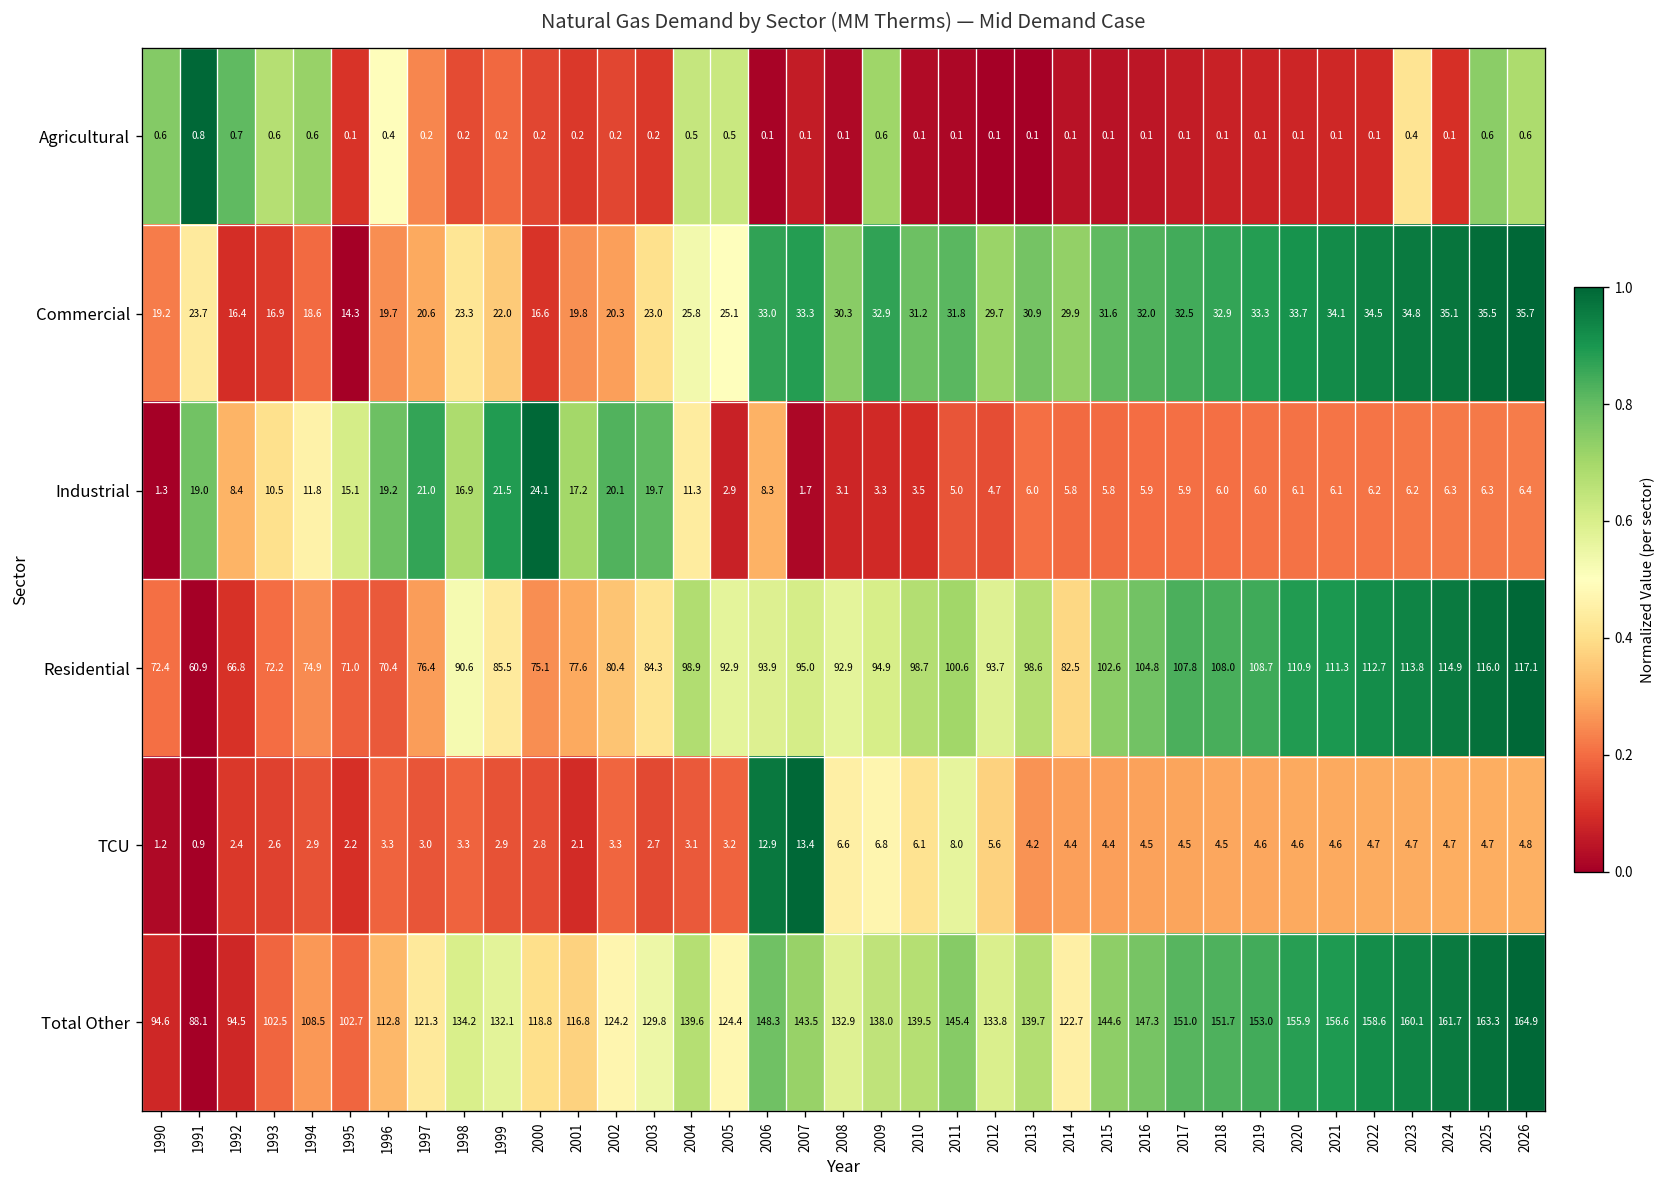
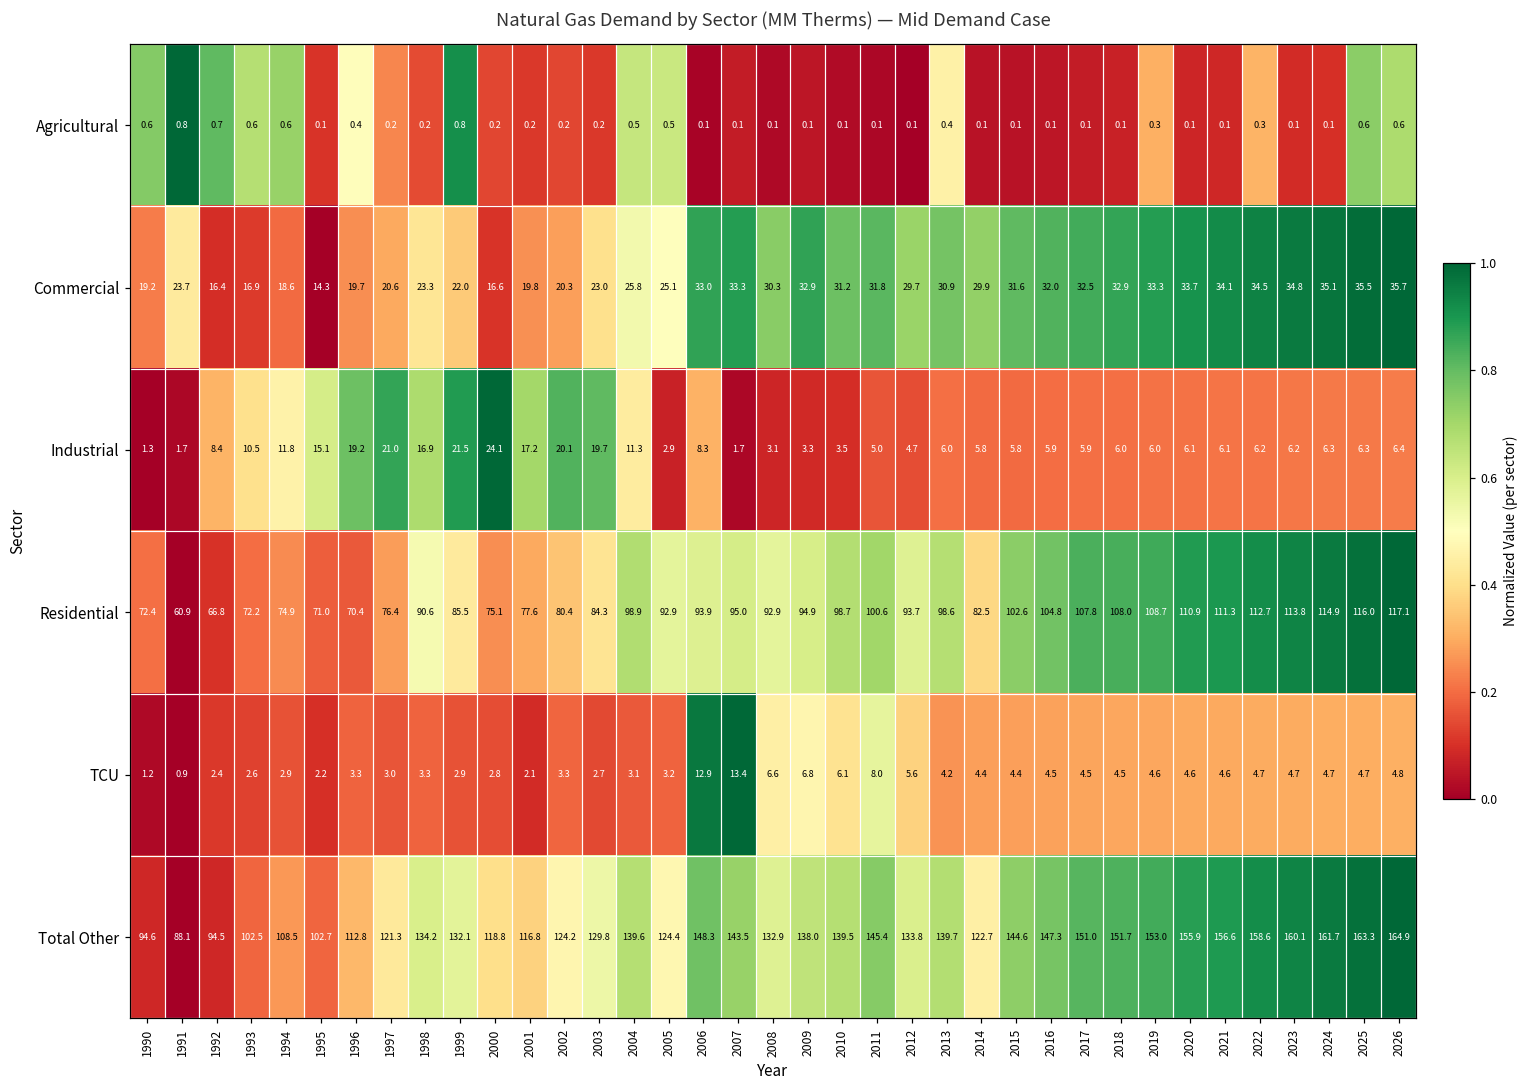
  {
    "Agricultural": {
      "1990": 0.6,
      "1991": 0.8,
      "1992": 0.7,
      "1993": 0.6,
      "1994": 0.6,
      "1995": 0.1,
      "1996": 0.4,
      "1997": 0.2,
      "1998": 0.2,
-     "1999": 0.2,
+     "1999": 0.8,
      "2000": 0.2,
      "2001": 0.2,
      "2002": 0.2,
      "2003": 0.2,
      "2004": 0.5,
      "2005": 0.5,
      "2006": 0.1,
      "2007": 0.1,
      "2008": 0.1,
-     "2009": 0.6,
+     "2009": 0.1,
      "2010": 0.1,
      "2011": 0.1,
      "2012": 0.1,
-     "2013": 0.1,
+     "2013": 0.4,
      "2014": 0.1,
      "2015": 0.1,
      "2016": 0.1,
      "2017": 0.1,
      "2018": 0.1,
-     "2019": 0.1,
+     "2019": 0.3,
      "2020": 0.1,
      "2021": 0.1,
-     "2022": 0.1,
-     "2023": 0.4,
+     "2022": 0.3,
+     "2023": 0.1,
      "2024": 0.1,
      "2025": 0.6,
      "2026": 0.6
    },
    "Industrial": {
      "1990": 1.3,
-     "1991": 19.0,
+     "1991": 1.7,
      "1992": 8.4,
      "1993": 10.5,
      "1994": 11.8,
      "1995": 15.1,
      "1996": 19.2,
      "1997": 21.0,
      "1998": 16.9,
      "1999": 21.5,
      "2000": 24.1,
      "2001": 17.2,
      "2002": 20.1,
      "2003": 19.7,
      "2004": 11.3,
      "2005": 2.9,
      "2006": 8.3,
      "2007": 1.7,
      "2008": 3.1,
      "2009": 3.3,
      "2010": 3.5,
      "2011": 5.0,
      "2012": 4.7,
      "2013": 6.0,
      "2014": 5.8,
      "2015": 5.8,
      "2016": 5.9,
      "2017": 5.9,
      "2018": 6.0,
      "2019": 6.0,
      "2020": 6.1,
      "2021": 6.1,
      "2022": 6.2,
      "2023": 6.2,
      "2024": 6.3,
      "2025": 6.3,
      "2026": 6.4
    }
  }
